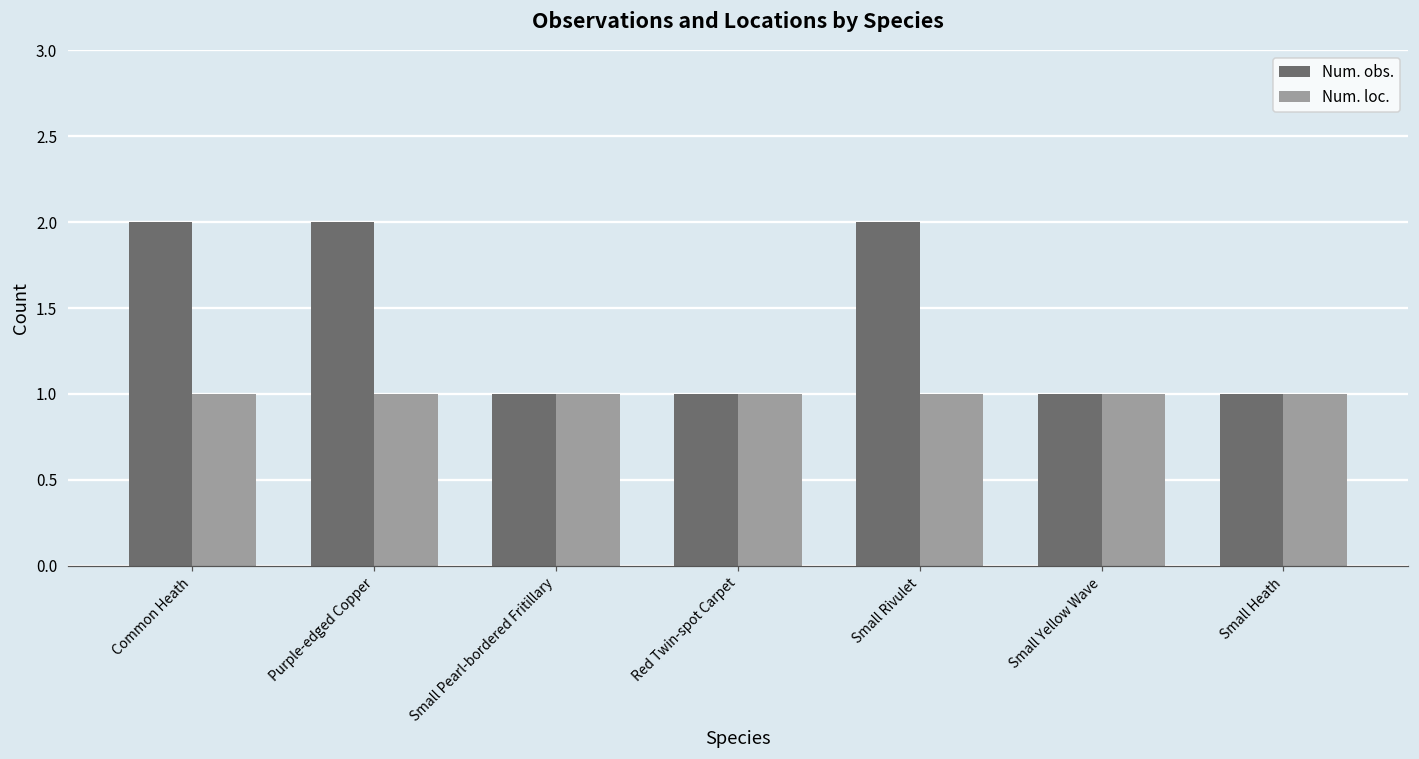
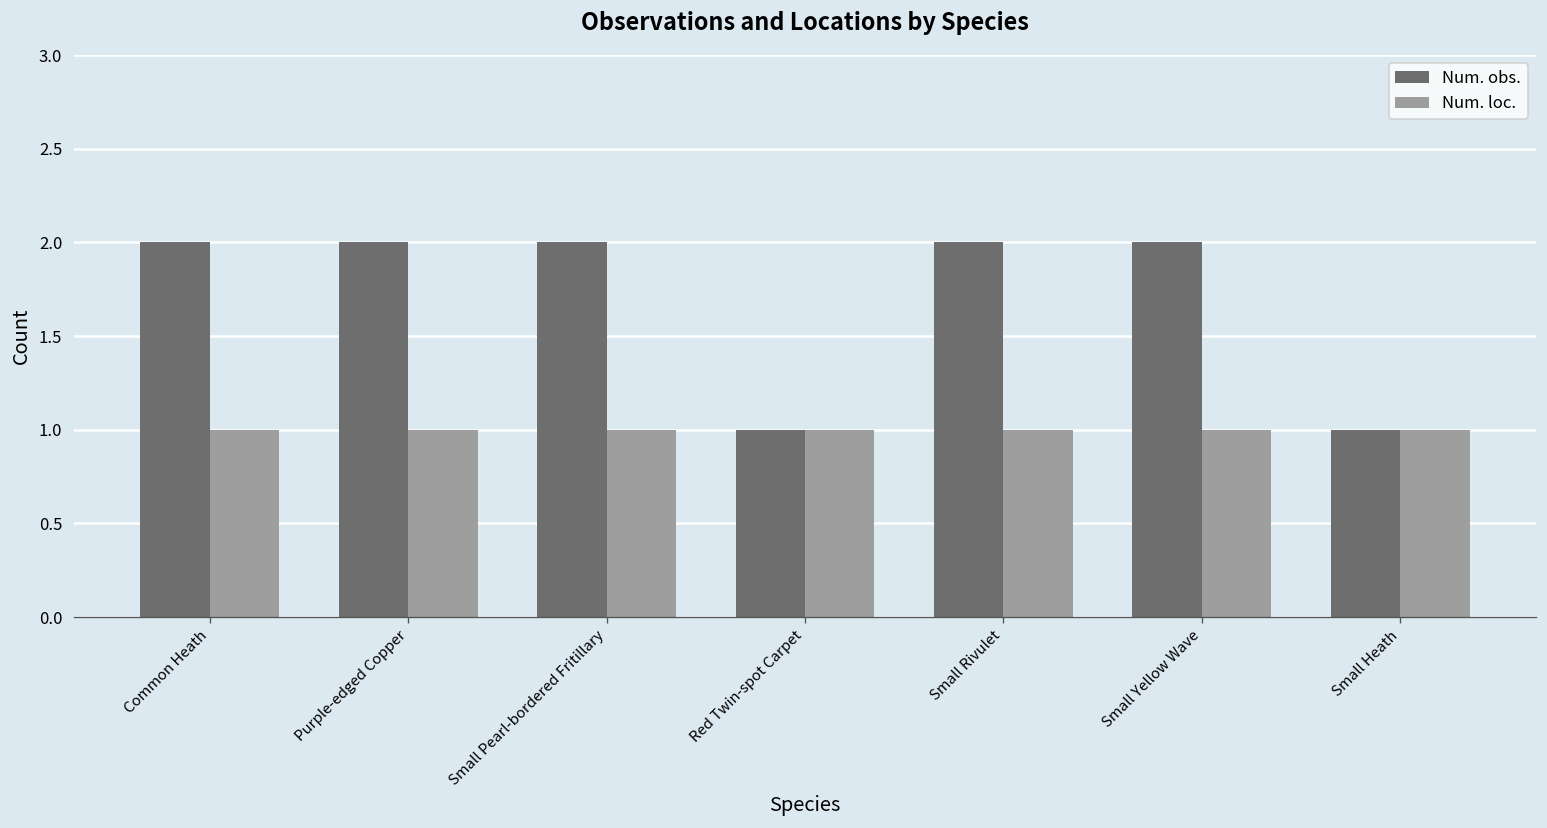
  {
    "Num. obs.": {
      "Common Heath": 2,
      "Purple-edged Copper": 2,
-     "Small Pearl-bordered Fritillary": 1,
+     "Small Pearl-bordered Fritillary": 2,
      "Red Twin-spot Carpet": 1,
      "Small Rivulet": 2,
-     "Small Yellow Wave": 1,
+     "Small Yellow Wave": 2,
      "Small Heath": 1
    },
    "Num. loc.": {
      "Common Heath": 1,
      "Purple-edged Copper": 1,
      "Small Pearl-bordered Fritillary": 1,
      "Red Twin-spot Carpet": 1,
      "Small Rivulet": 1,
      "Small Yellow Wave": 1,
      "Small Heath": 1
    }
  }
